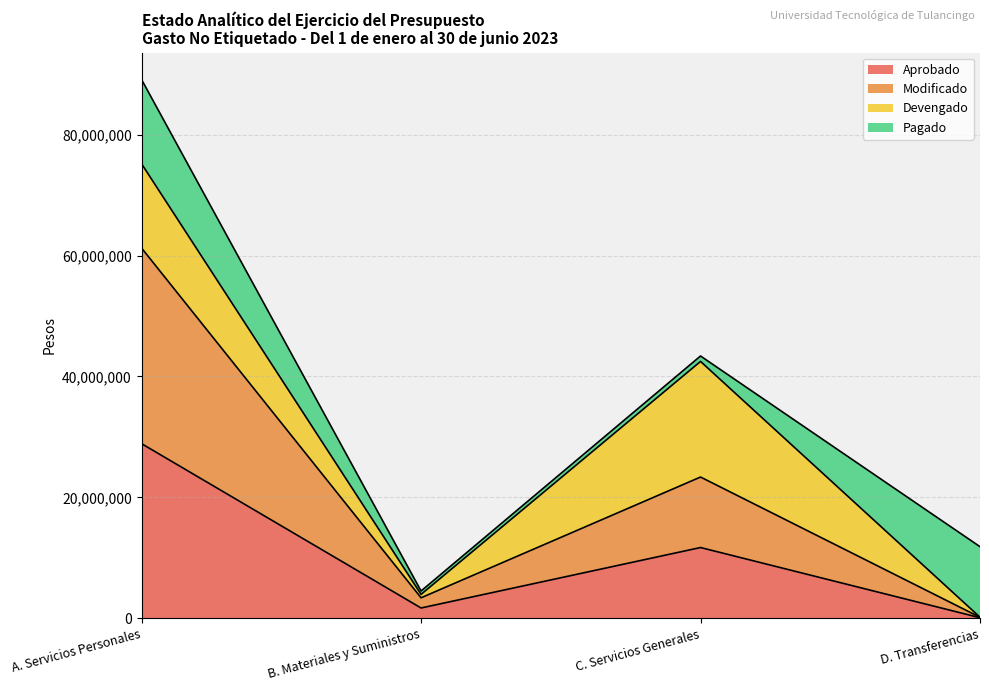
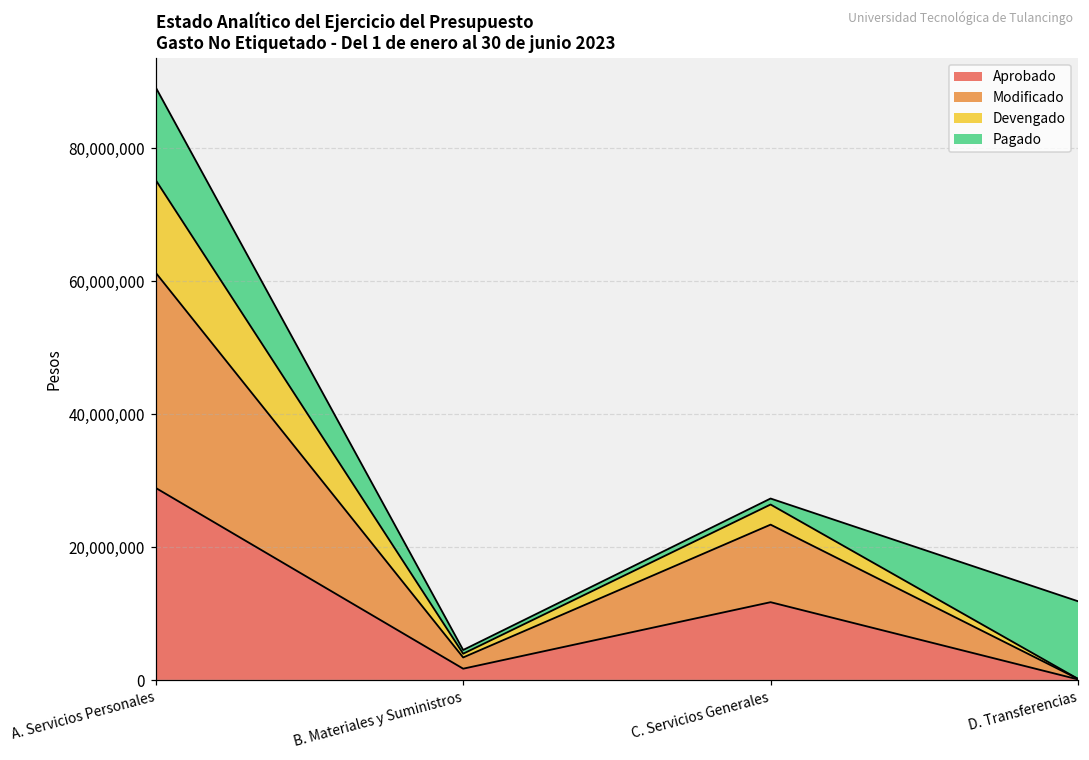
  {
    "Devengado": {
      "A. Servicios Personales": "14,000,000",
      "B. Materiales y Suministros": "1,000,000",
-     "C. Servicios Generales": "19,000,000"
+     "C. Servicios Generales": "3,000,000"
    },
    "Pagado": {
      "A. Servicios Personales": "14,000,000",
      "B. Materiales y Suministros": "1,000,000",
      "C. Servicios Generales": "1,000,000",
      "D. Transferencias": "12,000,000"
    }
  }
